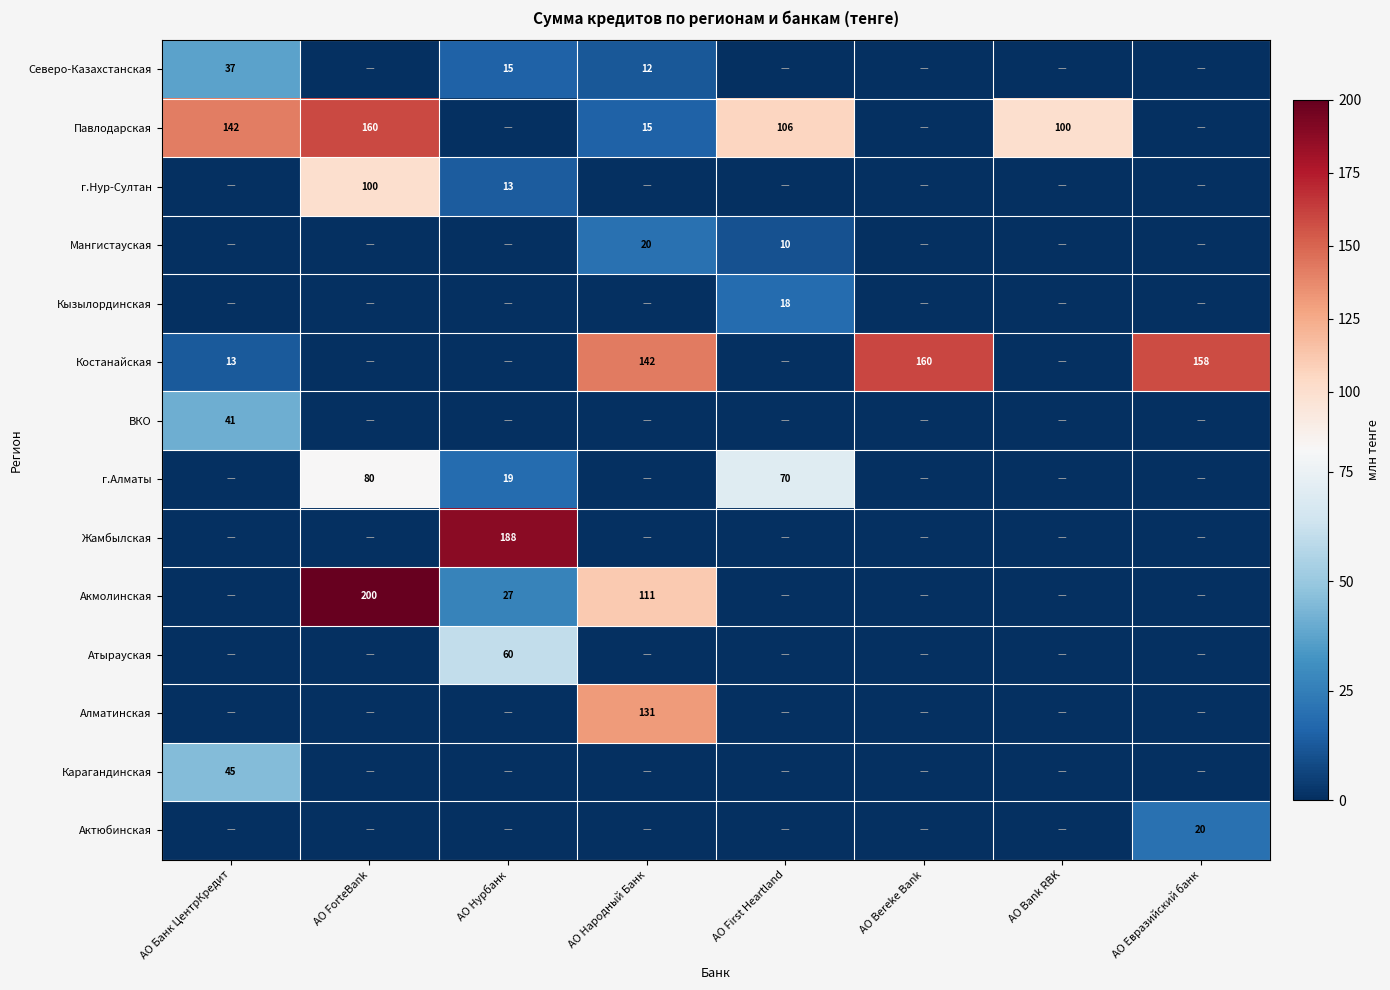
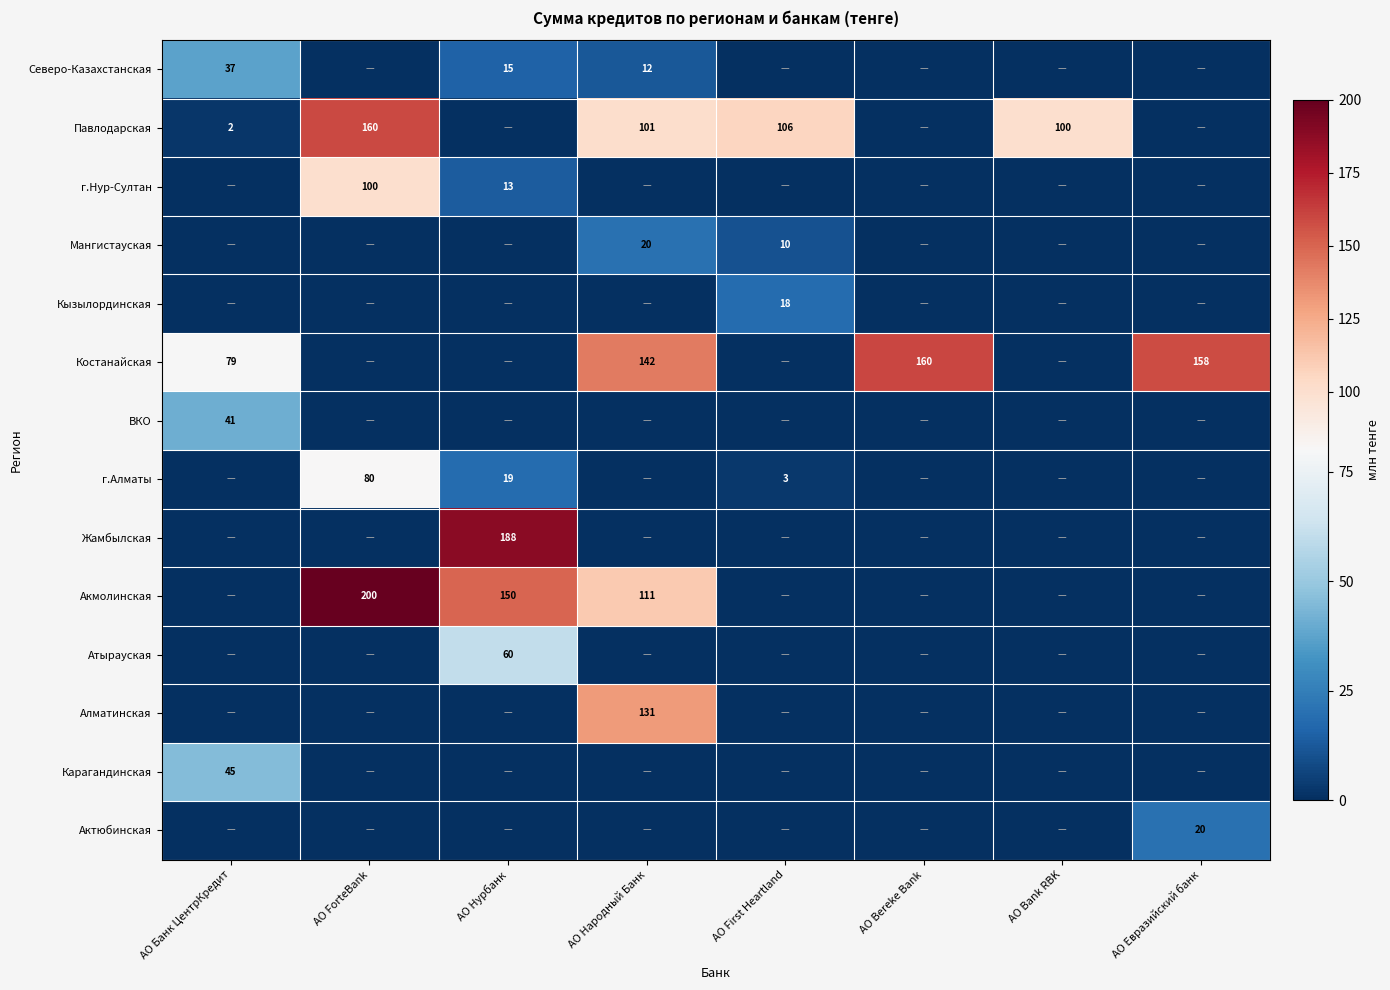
  {
    "Северо-Казахстанская": {
      "АО Банк ЦентрКредит": 37,
      "АО Нурбанк": 15,
      "АО Народный Банк": 12
    },
    "Павлодарская": {
-     "АО Банк ЦентрКредит": 142,
+     "АО Банк ЦентрКредит": 2,
      "АО ForteBank": 160,
-     "АО Народный Банк": 15,
+     "АО Народный Банк": 101,
      "АО First Heartland": 106,
      "АО Bank RBK": 100
    },
    "г.Нур-Султан": {
      "АО ForteBank": 100,
      "АО Нурбанк": 13
    },
    "Мангистауская": {
      "АО Народный Банк": 20,
      "АО First Heartland": 10
    },
    "Кызылординская": {
      "АО First Heartland": 18
    },
    "Костанайская": {
-     "АО Банк ЦентрКредит": 13,
+     "АО Банк ЦентрКредит": 79,
      "АО Народный Банк": 142,
      "АО Bereke Bank": 160,
      "АО Евразийский банк": 158
    },
    "ВКО": {
      "АО Банк ЦентрКредит": 41
    },
    "г.Алматы": {
      "АО ForteBank": 80,
      "АО Нурбанк": 19,
-     "АО First Heartland": 70
+     "АО First Heartland": 3
    },
    "Жамбылская": {
      "АО Нурбанк": 188
    },
    "Акмолинская": {
      "АО ForteBank": 200,
-     "АО Нурбанк": 27,
+     "АО Нурбанк": 150,
      "АО Народный Банк": 111
    },
    "Атырауская": {
      "АО Нурбанк": 60
    },
    "Алматинская": {
      "АО Народный Банк": 131
    },
    "Карагандинская": {
      "АО Банк ЦентрКредит": 45
    },
    "Актюбинская": {
      "АО Евразийский банк": 20
    }
  }
